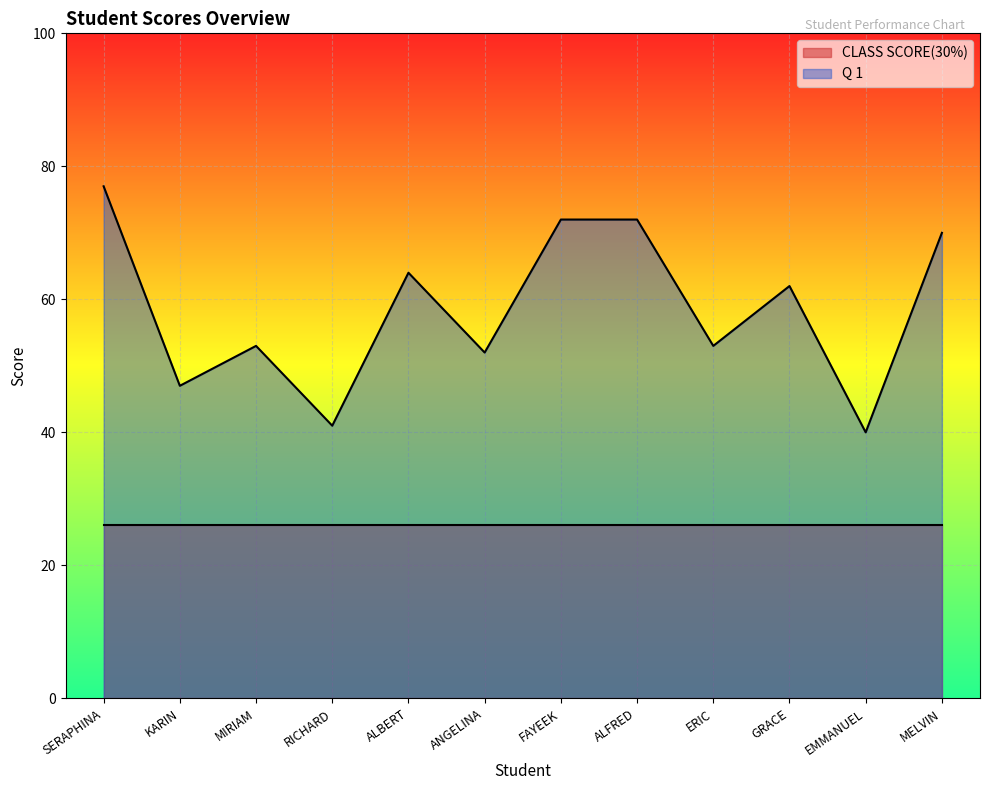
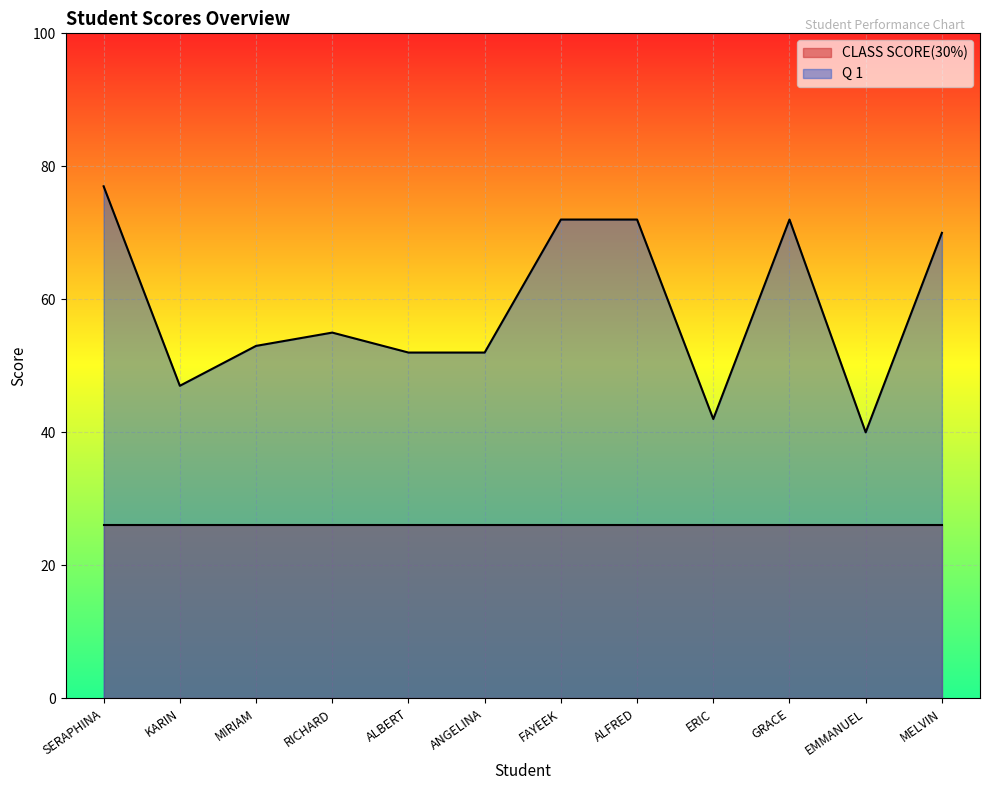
  {
    "CLASS SCORE(30%)": {
      "SERAPHINA": 26,
      "KARIN": 26,
      "MIRIAM": 26,
      "RICHARD": 26,
      "ALBERT": 26,
      "ANGELINA": 26,
      "FAYEEK": 26,
      "ALFRED": 26,
      "ERIC": 26,
      "GRACE": 26,
      "EMMANUEL": 26,
      "MELVIN": 26
    },
    "Q 1": {
      "SERAPHINA": 77,
      "KARIN": 47,
      "MIRIAM": 53,
-     "RICHARD": 41,
-     "ALBERT": 64,
+     "RICHARD": 55,
+     "ALBERT": 52,
      "ANGELINA": 52,
      "FAYEEK": 72,
      "ALFRED": 72,
-     "ERIC": 53,
-     "GRACE": 62,
+     "ERIC": 42,
+     "GRACE": 72,
      "EMMANUEL": 40,
      "MELVIN": 70
    }
  }
